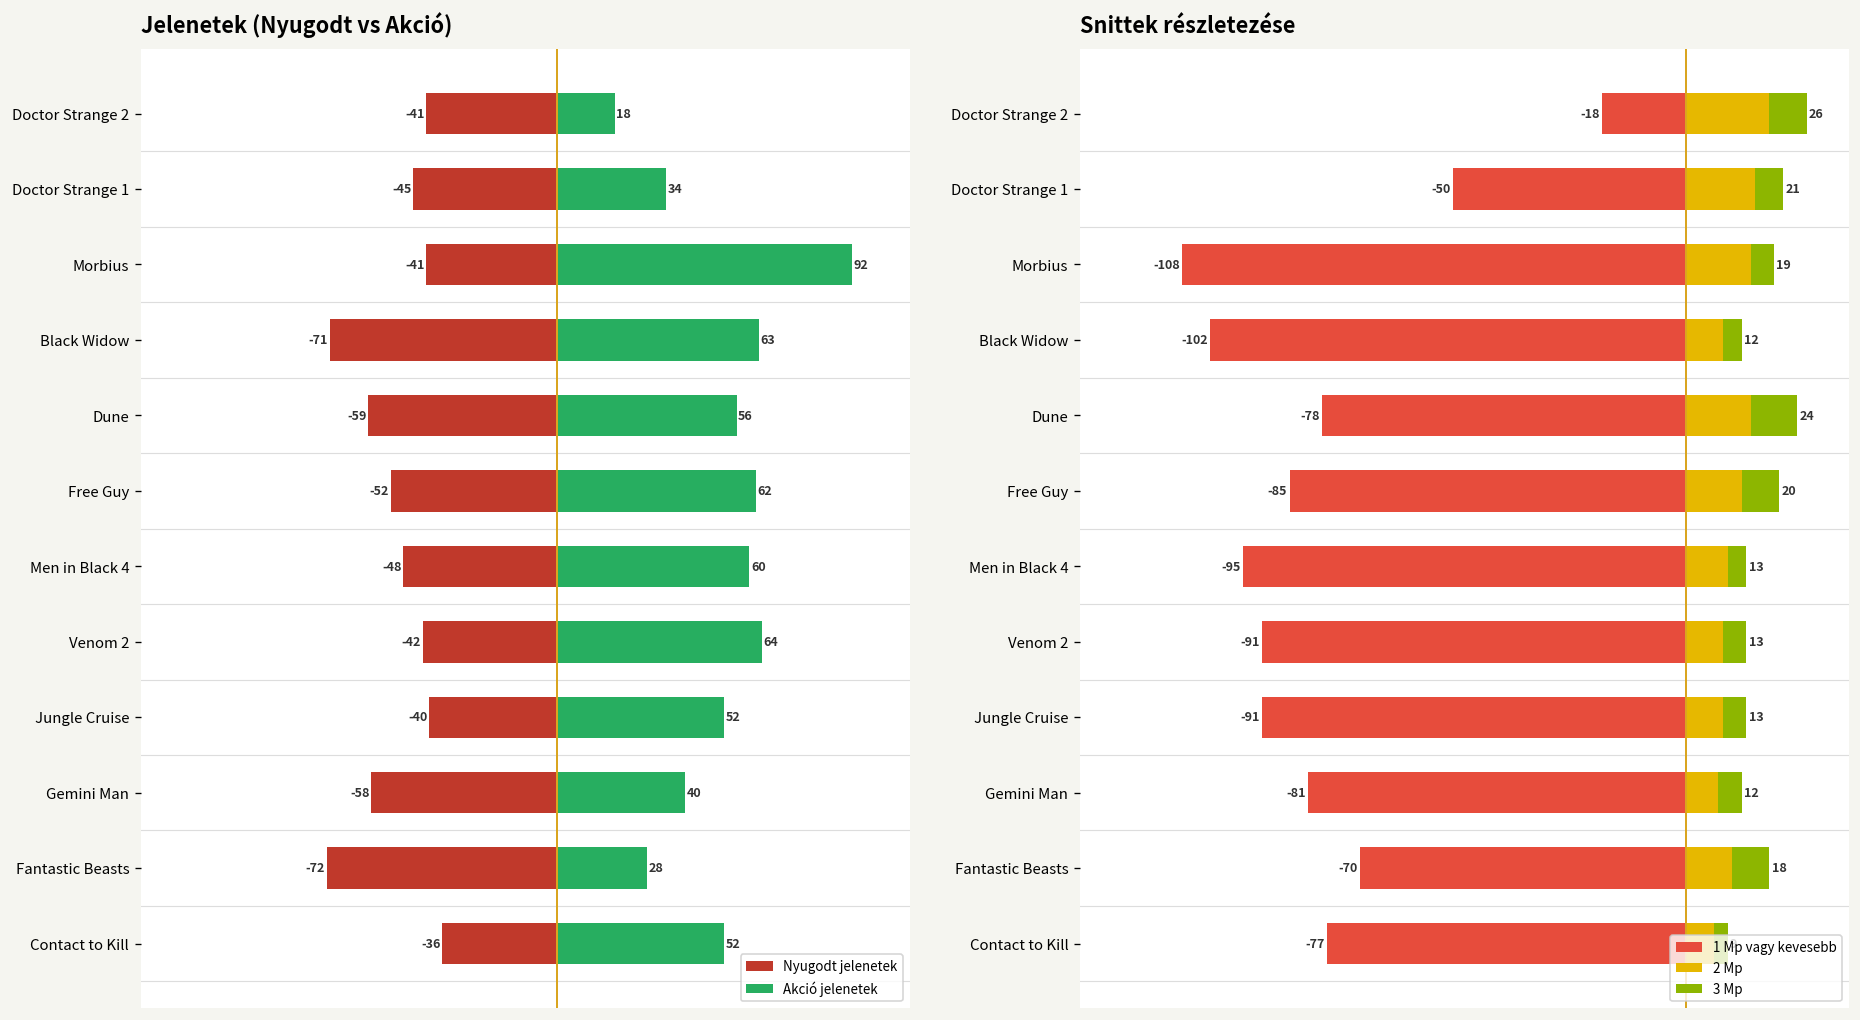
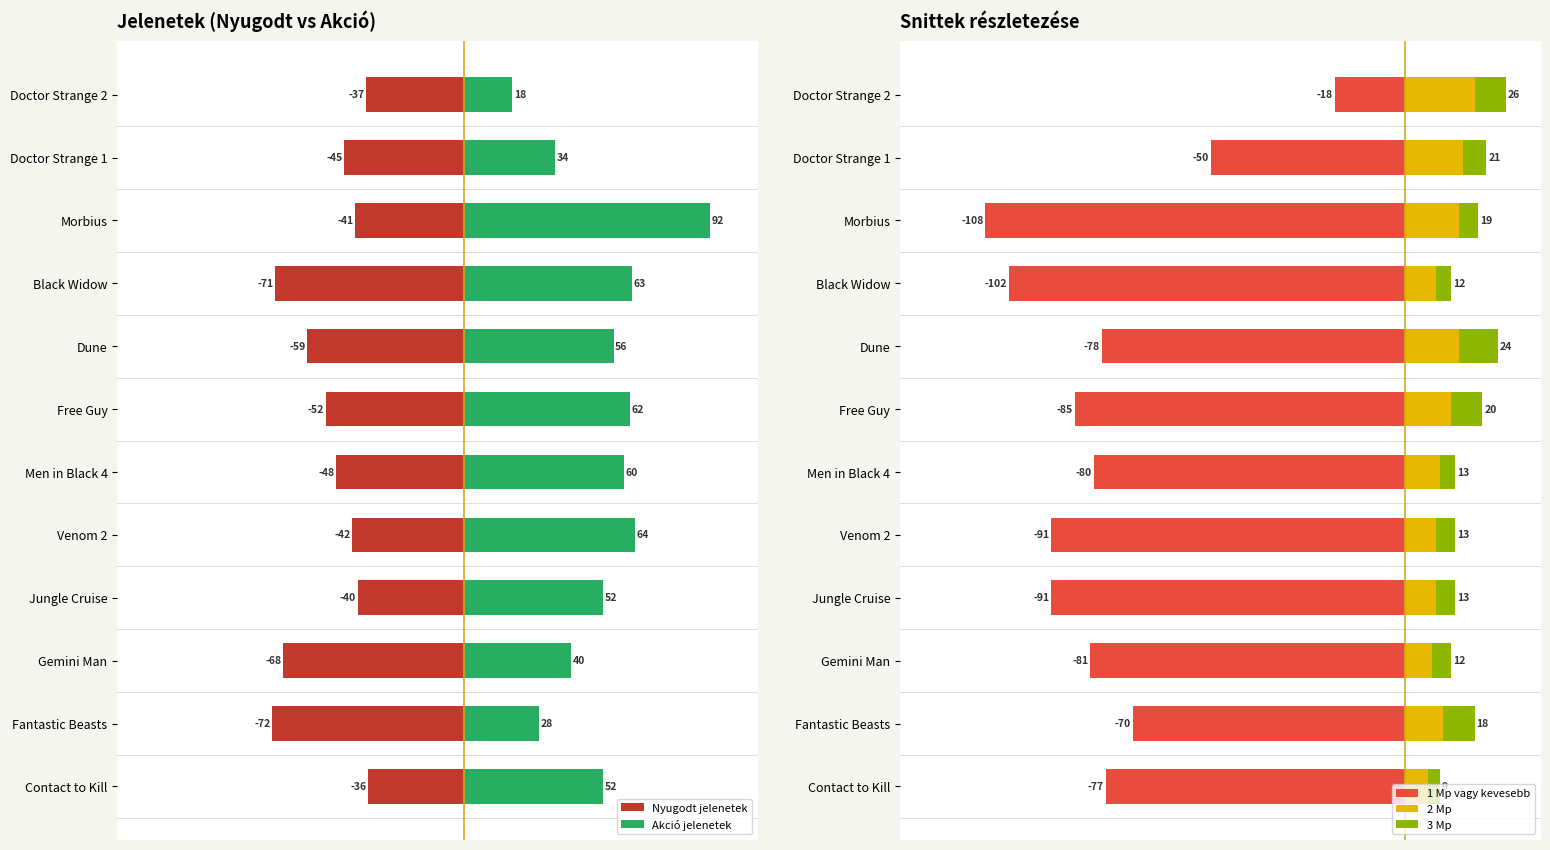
  {
    "Jelenetek (Nyugodt vs Akció)": {
      "Nyugodt jelenetek": {
-       "Doctor Strange 2": -41,
+       "Doctor Strange 2": -37,
        "Doctor Strange 1": -45,
        "Morbius": -41,
        "Black Widow": -71,
        "Dune": -59,
        "Free Guy": -52,
        "Men in Black 4": -48,
        "Venom 2": -42,
        "Jungle Cruise": -40,
-       "Gemini Man": -58,
+       "Gemini Man": -68,
        "Fantastic Beasts": -72,
        "Contact to Kill": -36
      },
      "Akció jelenetek": {
        "Doctor Strange 2": 18,
        "Doctor Strange 1": 34,
        "Morbius": 92,
        "Black Widow": 63,
        "Dune": 56,
        "Free Guy": 62,
        "Men in Black 4": 60,
        "Venom 2": 64,
        "Jungle Cruise": 52,
        "Gemini Man": 40,
        "Fantastic Beasts": 28,
        "Contact to Kill": 52
      }
    },
    "Snittek részletezése": {
      "1 Mp vagy kevesebb": {
        "Doctor Strange 2": -18,
        "Doctor Strange 1": -50,
        "Morbius": -108,
        "Black Widow": -102,
        "Dune": -78,
        "Free Guy": -85,
-       "Men in Black 4": -95,
+       "Men in Black 4": -80,
        "Venom 2": -91,
        "Jungle Cruise": -91,
        "Gemini Man": -81,
        "Fantastic Beasts": -70,
        "Contact to Kill": -77
      }
    }
  }
